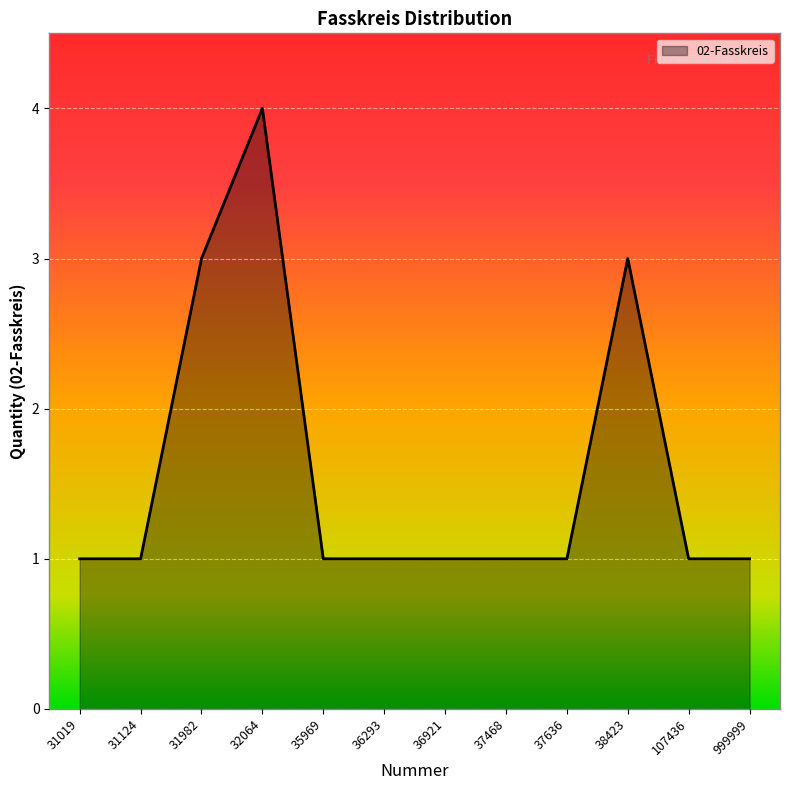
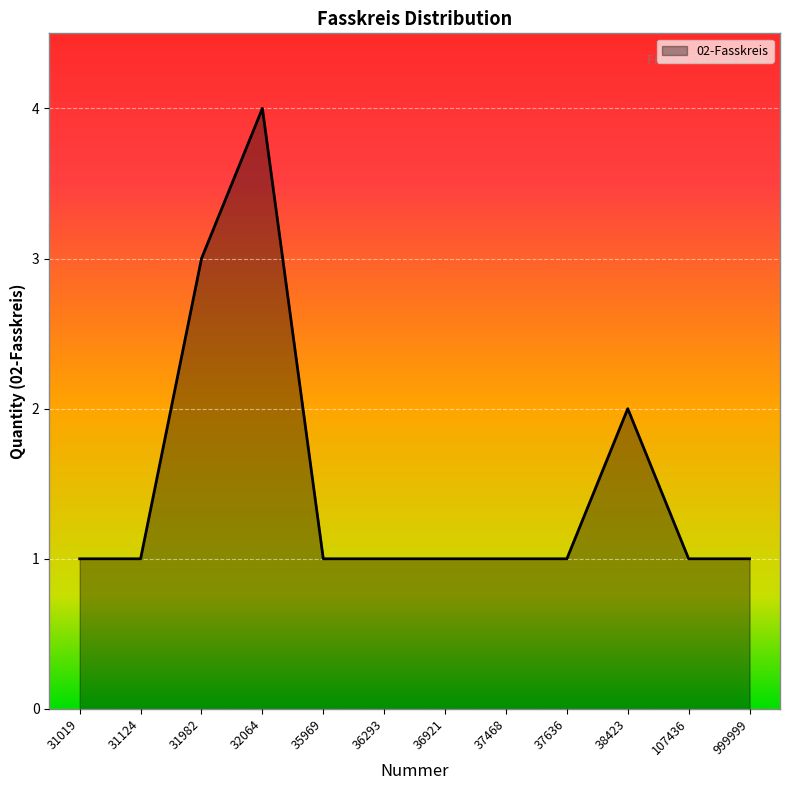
  {
    "31019": 1,
    "31124": 1,
    "31982": 3,
    "32064": 4,
    "35969": 1,
    "36293": 1,
    "36921": 1,
    "37468": 1,
    "37636": 1,
-   "38423": 3,
+   "38423": 2,
    "107436": 1,
    "999999": 1
  }
